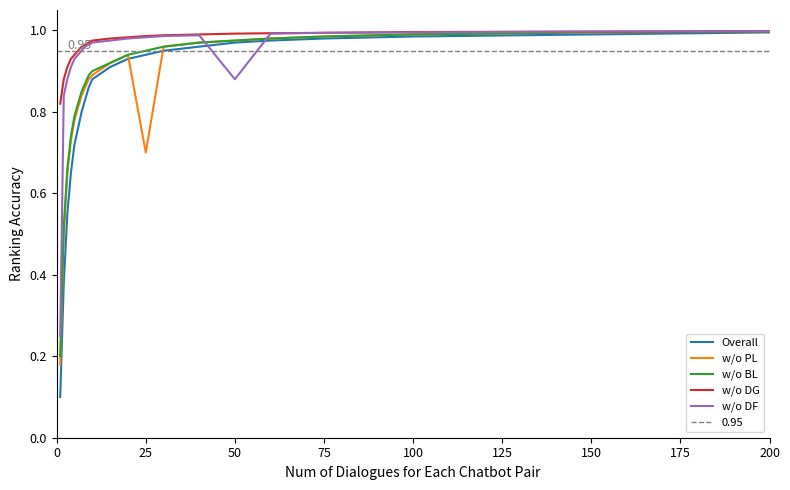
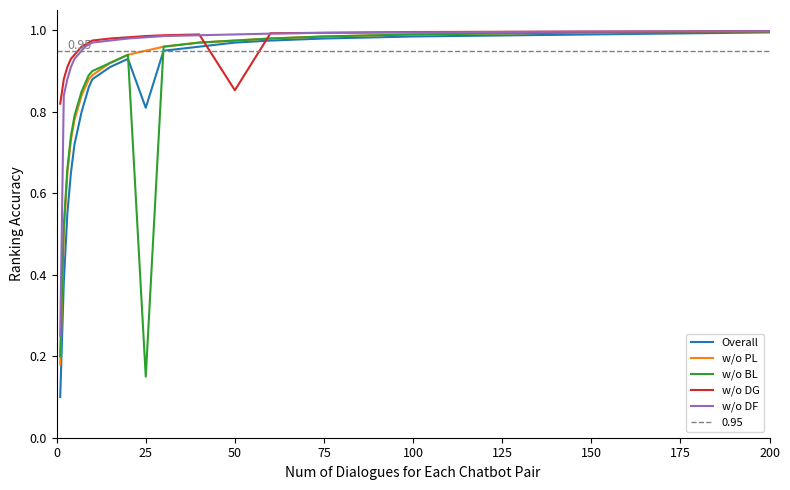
  {
    "Overall": {
-     "25": 0.94
+     "25": 0.81
    },
    "w/o PL": {
-     "25": 0.70
+     "25": 0.95
    },
    "w/o BL": {
-     "25": 0.95
+     "25": 0.15
    },
    "w/o DG": {
-     "50": 0.99
+     "50": 0.85
    },
    "w/o DF": {
-     "50": 0.88
+     "50": 0.99
    }
  }
